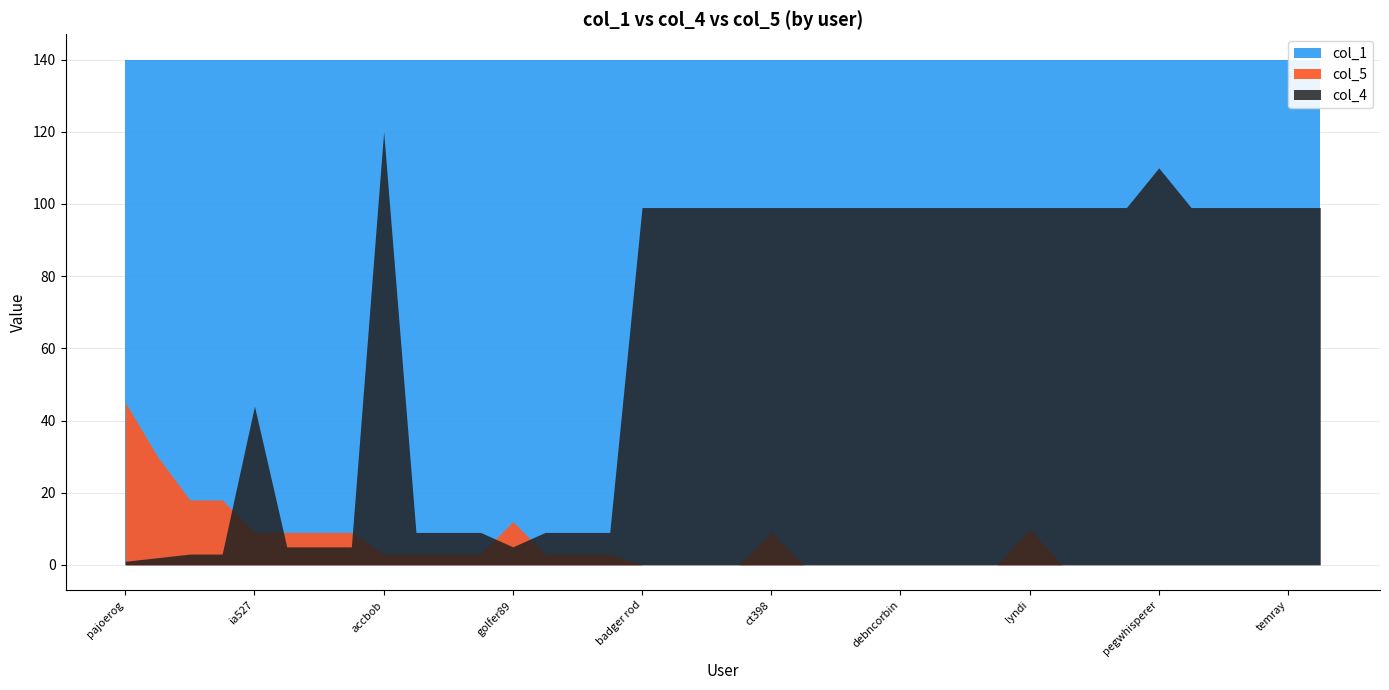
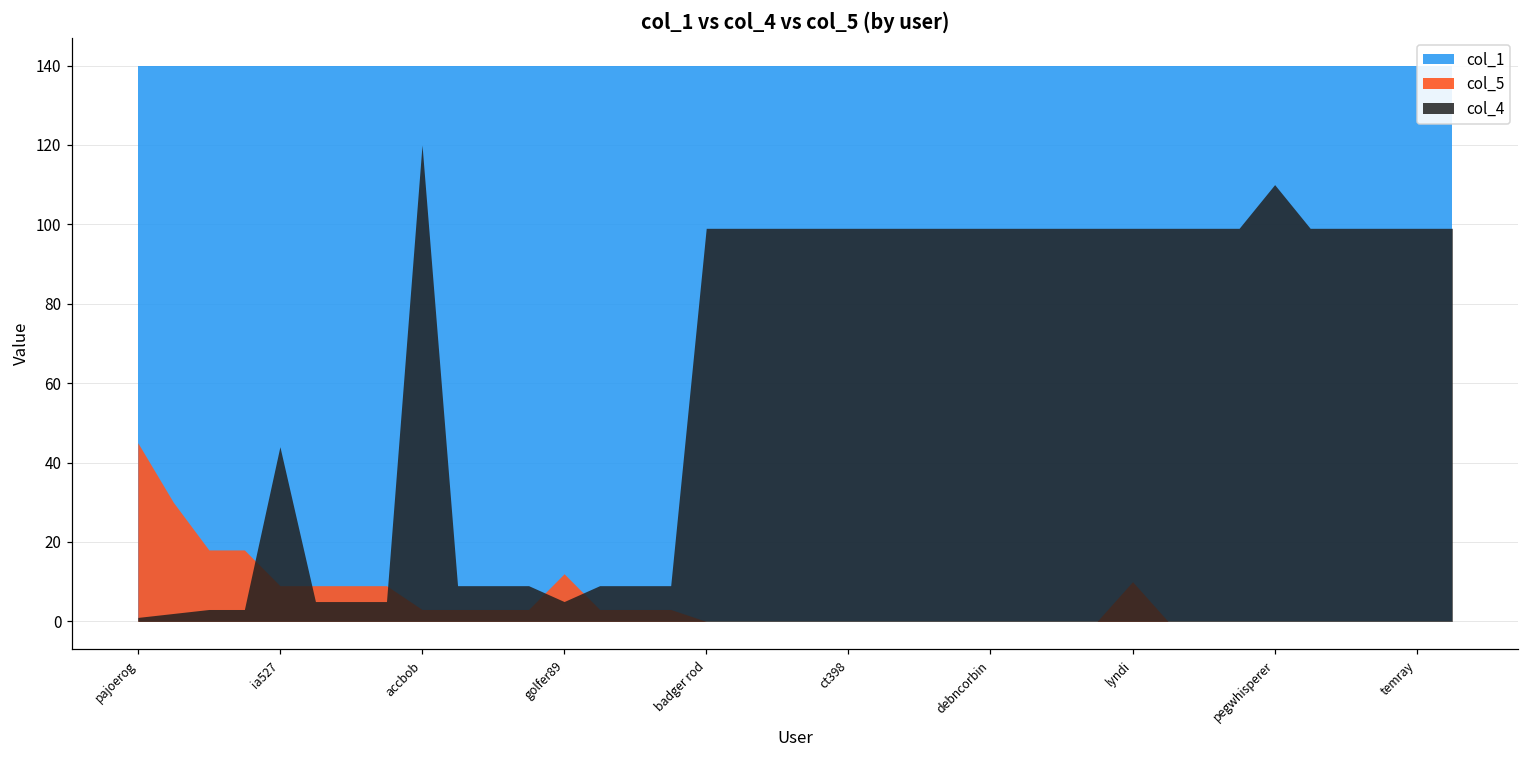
  {
    "col_1": {
      "pajoerog": 140,
      "ia527": 140,
      "accbob": 140,
      "golfer89": 140,
      "badger rod": 140,
      "ct398": 140,
      "debncorbin": 140,
      "lyndi": 140,
      "pegwhisperer": 140,
      "temray": 140
    },
    "col_5": {
      "pajoerog": 45,
      "ia527": 9,
      "accbob": 3,
      "golfer89": 12,
      "badger rod": 0,
-     "ct398": 9,
+     "ct398": 0,
      "debncorbin": 0,
      "lyndi": 10,
      "pegwhisperer": 0,
      "temray": 0
    },
    "col_4": {
      "pajoerog": 1,
      "ia527": 44,
      "accbob": 120,
      "golfer89": 5,
      "badger rod": 99,
      "ct398": 99,
      "debncorbin": 99,
      "lyndi": 99,
      "pegwhisperer": 110,
      "temray": 99
    }
  }
